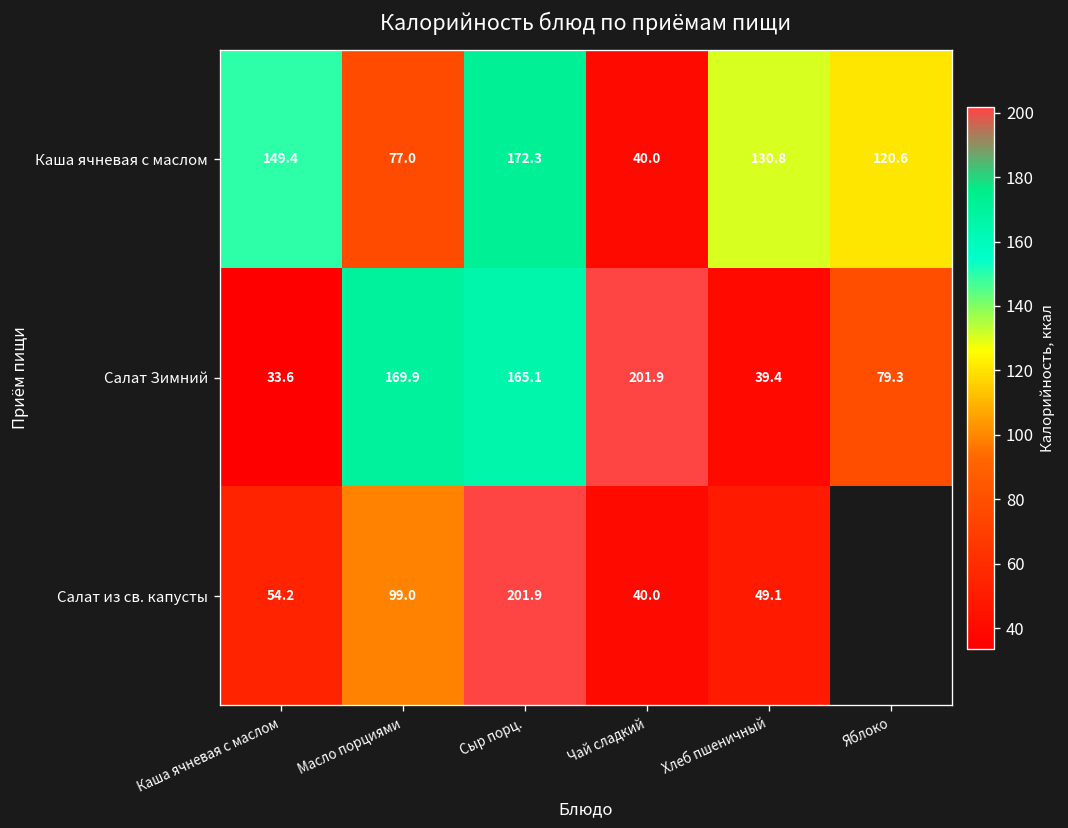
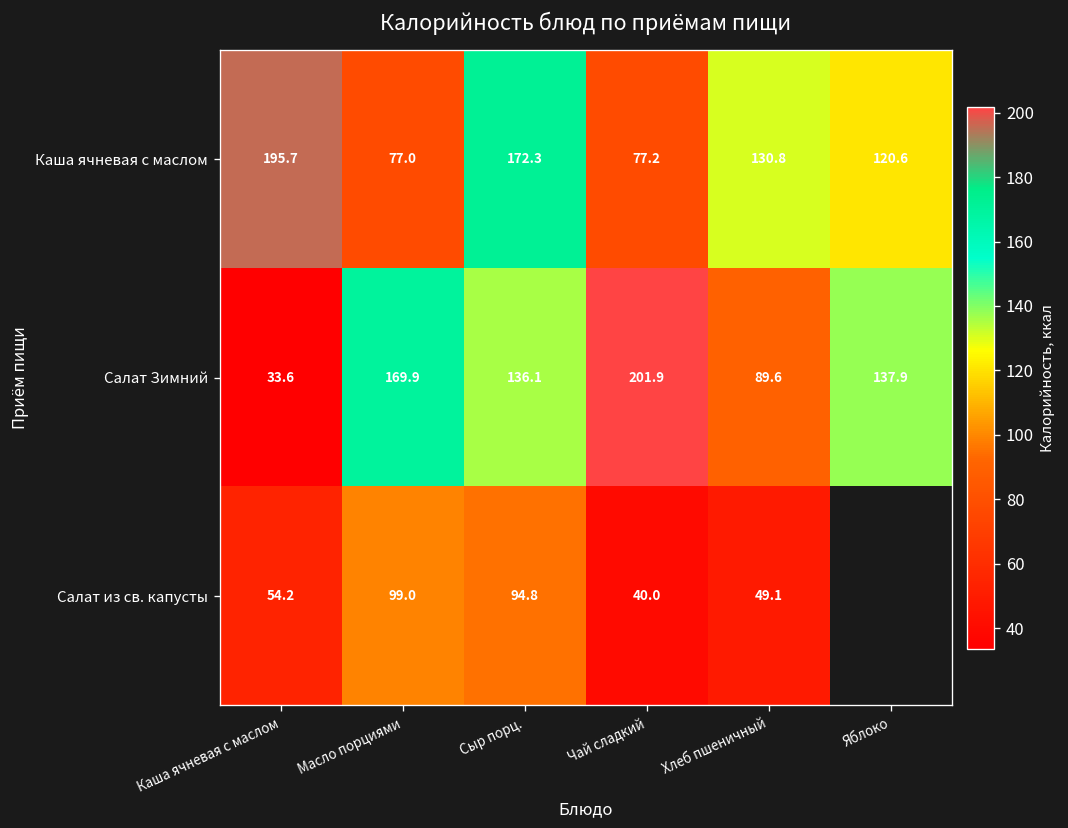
  {
    "Каша ячневая с маслом": {
-     "Каша ячневая с маслом": 149.4,
+     "Каша ячневая с маслом": 195.7,
      "Масло порциями": 77.0,
      "Сыр порц.": 172.3,
-     "Чай сладкий": 40.0,
+     "Чай сладкий": 77.2,
      "Хлеб пшеничный": 130.8,
      "Яблоко": 120.6
    },
    "Салат Зимний": {
      "Каша ячневая с маслом": 33.6,
      "Масло порциями": 169.9,
-     "Сыр порц.": 165.1,
+     "Сыр порц.": 136.1,
      "Чай сладкий": 201.9,
-     "Хлеб пшеничный": 39.4,
-     "Яблоко": 79.3
+     "Хлеб пшеничный": 89.6,
+     "Яблоко": 137.9
    },
    "Салат из св. капусты": {
      "Каша ячневая с маслом": 54.2,
      "Масло порциями": 99.0,
-     "Сыр порц.": 201.9,
+     "Сыр порц.": 94.8,
      "Чай сладкий": 40.0,
      "Хлеб пшеничный": 49.1
    }
  }
